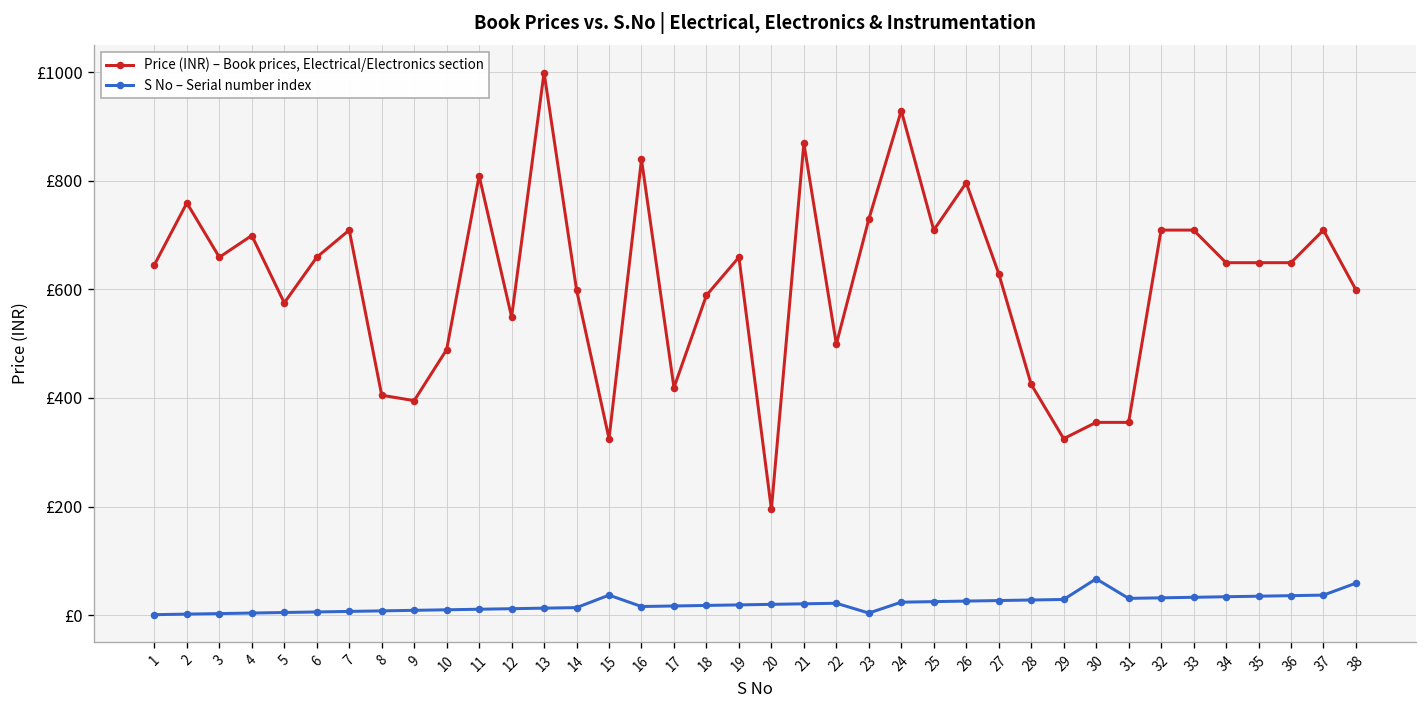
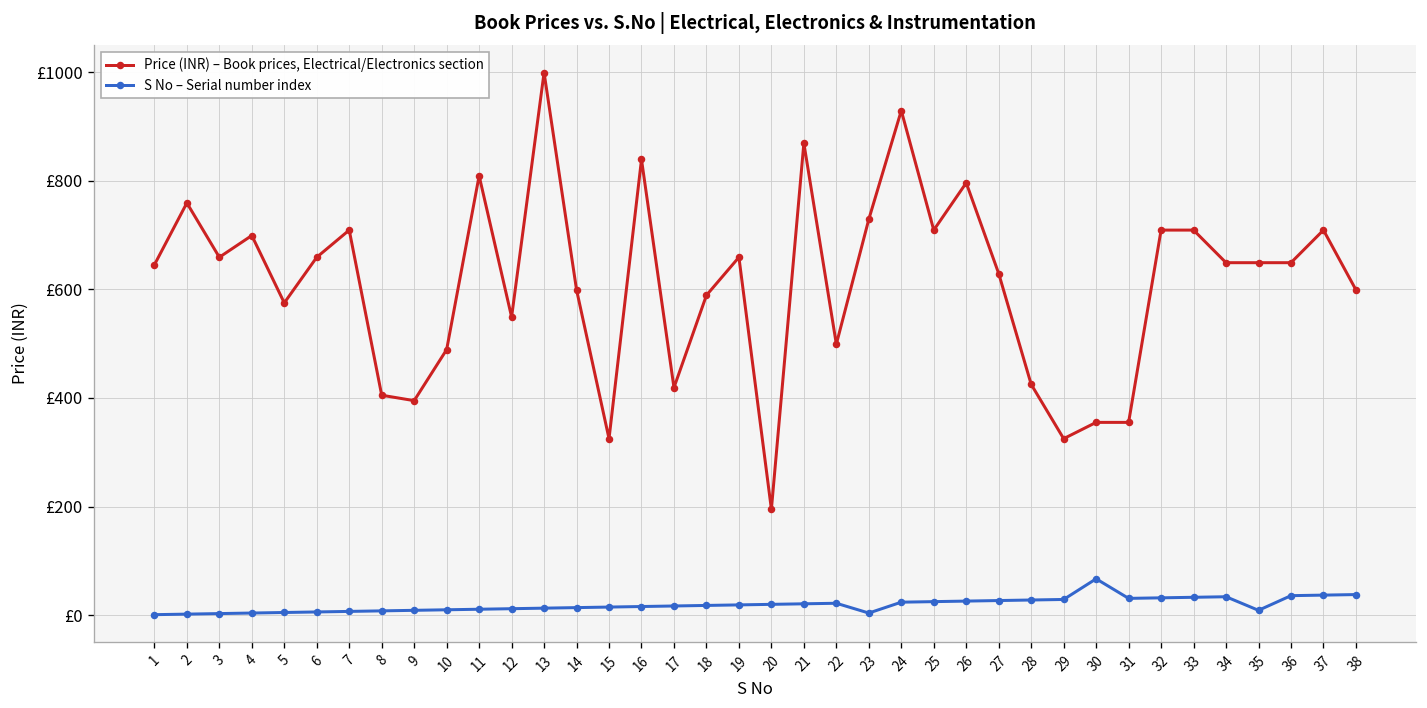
  {
    "Price (INR) – Book prices, Electrical/Electronics section": {
      "1": "£650",
      "2": "£760",
      "3": "£660",
      "4": "£700",
      "5": "£580",
      "6": "£660",
      "7": "£710",
      "8": "£410",
      "9": "£400",
      "10": "£490",
      "11": "£810",
      "12": "£550",
      "13": "£1000",
      "14": "£600",
      "15": "£330",
      "16": "£840",
      "17": "£420",
      "18": "£590",
      "19": "£660",
      "20": "£200",
      "21": "£870",
      "22": "£500",
      "23": "£730",
      "24": "£930",
      "25": "£710",
      "26": "£800",
      "27": "£630",
      "28": "£430",
      "29": "£330",
      "30": "£360",
      "31": "£360",
      "32": "£710",
      "33": "£710",
      "34": "£650",
      "35": "£650",
      "36": "£650",
      "37": "£710",
      "38": "£600"
    },
    "S No – Serial number index": {
      "1": "£0",
      "2": "£0",
      "3": "£0",
      "4": "£0",
      "5": "£10",
      "6": "£10",
      "7": "£10",
      "8": "£10",
      "9": "£10",
      "10": "£10",
      "11": "£10",
      "12": "£10",
      "13": "£10",
      "14": "£10",
-     "15": "£40",
+     "15": "£20",
      "16": "£20",
      "17": "£20",
      "18": "£20",
      "19": "£20",
      "20": "£20",
      "21": "£20",
      "22": "£20",
      "23": "£0",
      "24": "£20",
      "25": "£30",
      "26": "£30",
      "27": "£30",
      "28": "£30",
      "29": "£30",
      "30": "£70",
      "31": "£30",
      "32": "£30",
      "33": "£30",
      "34": "£30",
-     "35": "£40",
+     "35": "£10",
      "36": "£40",
      "37": "£40",
-     "38": "£60"
+     "38": "£40"
    }
  }
